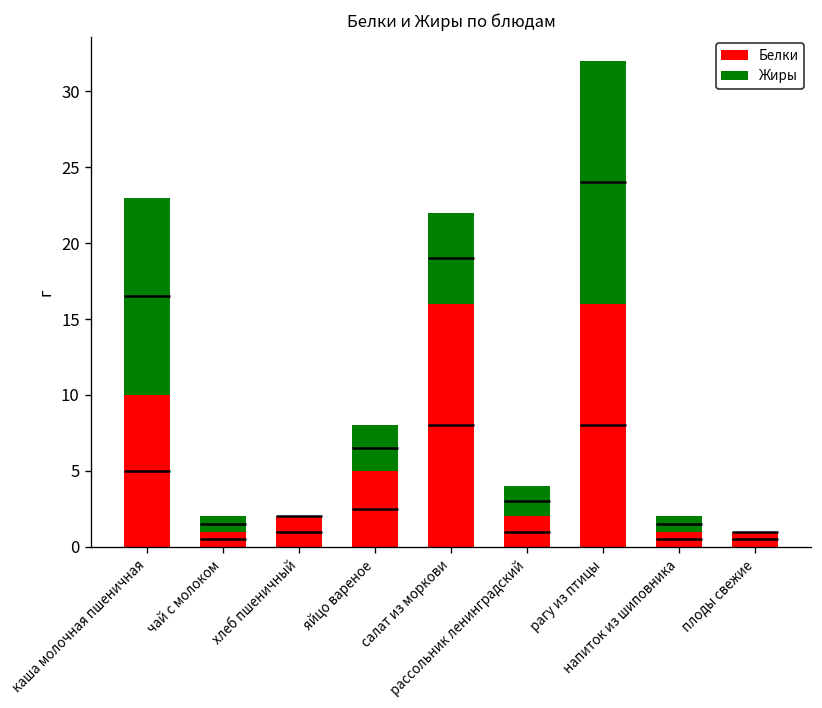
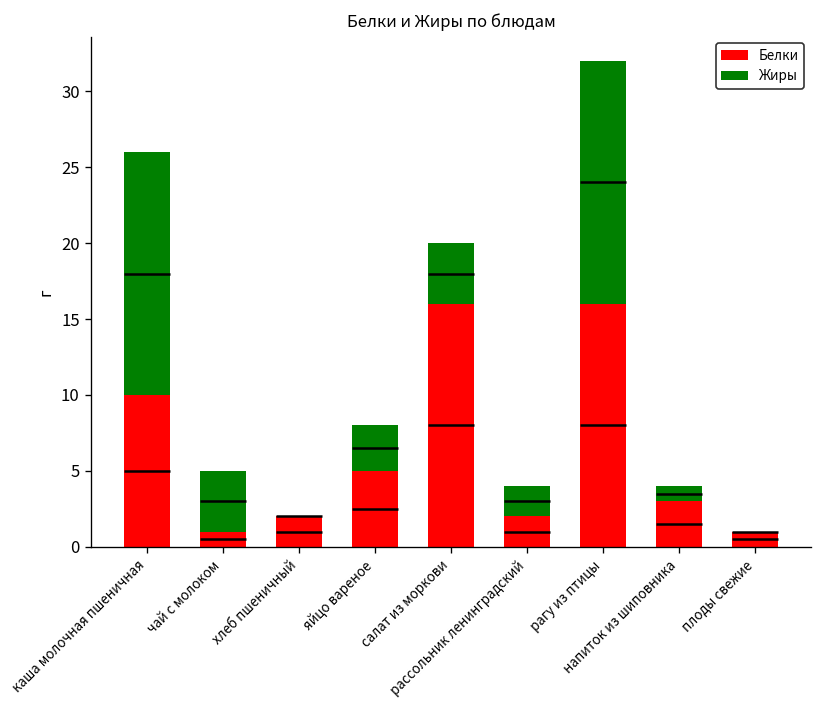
  {
    "Белки": {
      "каша молочная пшеничная": 10,
      "чай с молоком": 1,
      "хлеб пшеничный": 2,
      "яйцо вареное": 5,
      "салат из моркови": 16,
      "рассольник ленинградский": 2,
      "рагу из птицы": 16,
-     "напиток из шиповника": 1,
+     "напиток из шиповника": 3,
      "плоды свежие": 1
    },
    "Жиры": {
-     "каша молочная пшеничная": 13,
-     "чай с молоком": 1,
+     "каша молочная пшеничная": 16,
+     "чай с молоком": 4,
      "хлеб пшеничный": 0,
      "яйцо вареное": 3,
-     "салат из моркови": 6,
+     "салат из моркови": 4,
      "рассольник ленинградский": 2,
      "рагу из птицы": 16,
      "напиток из шиповника": 1,
      "плоды свежие": 0
    }
  }
